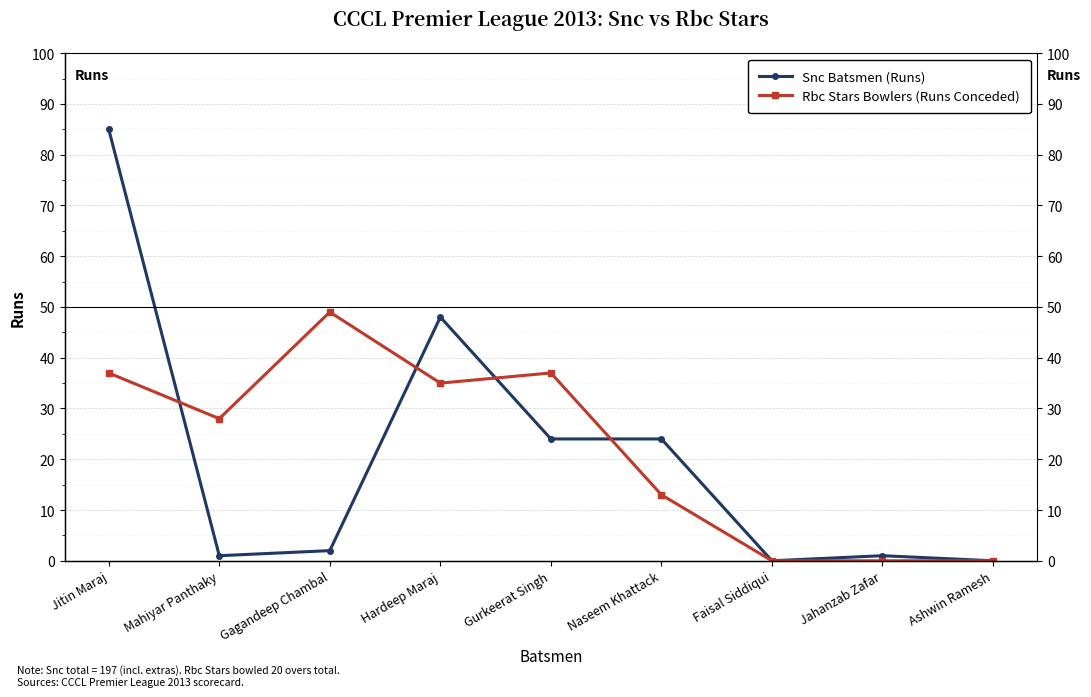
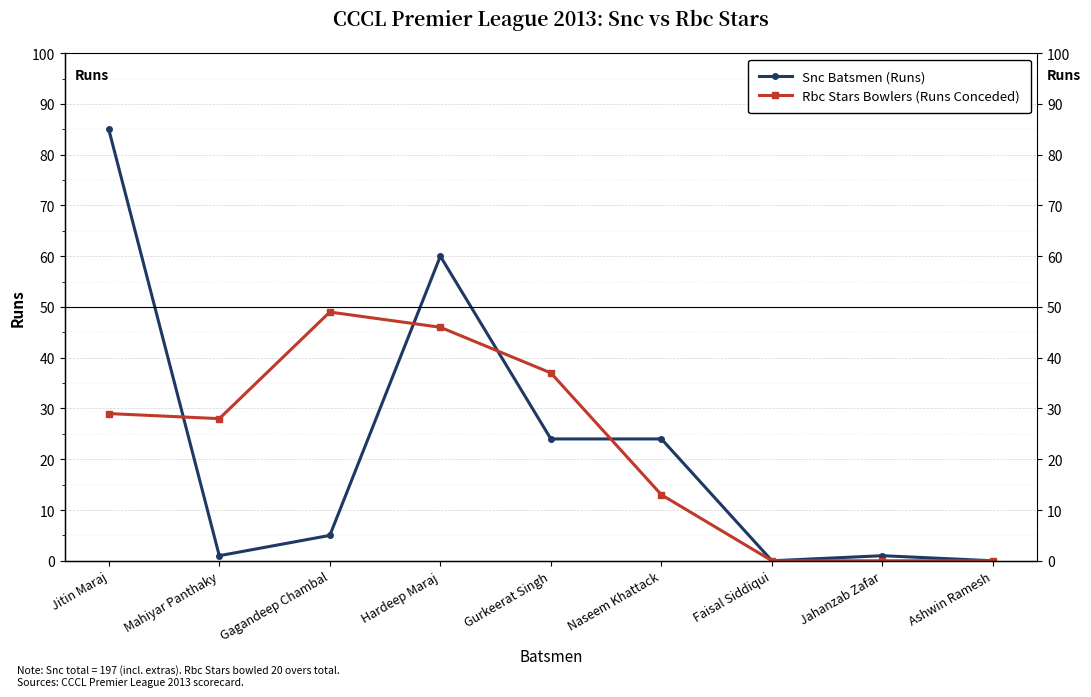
  {
    "Snc Batsmen (Runs)": {
      "Jitin Maraj": 85,
      "Mahiyar Panthaky": 1,
-     "Gagandeep Chambal": 2,
-     "Hardeep Maraj": 48,
+     "Gagandeep Chambal": 5,
+     "Hardeep Maraj": 60,
      "Gurkeerat Singh": 24,
      "Naseem Khattack": 24,
      "Jahanzab Zafar": 1
    },
    "Rbc Stars Bowlers (Runs Conceded)": {
-     "Jitin Maraj": 37,
+     "Jitin Maraj": 29,
      "Mahiyar Panthaky": 28,
      "Gagandeep Chambal": 49,
-     "Hardeep Maraj": 35,
+     "Hardeep Maraj": 46,
      "Gurkeerat Singh": 37,
      "Naseem Khattack": 13,
      "Jahanzab Zafar": 0
    }
  }
